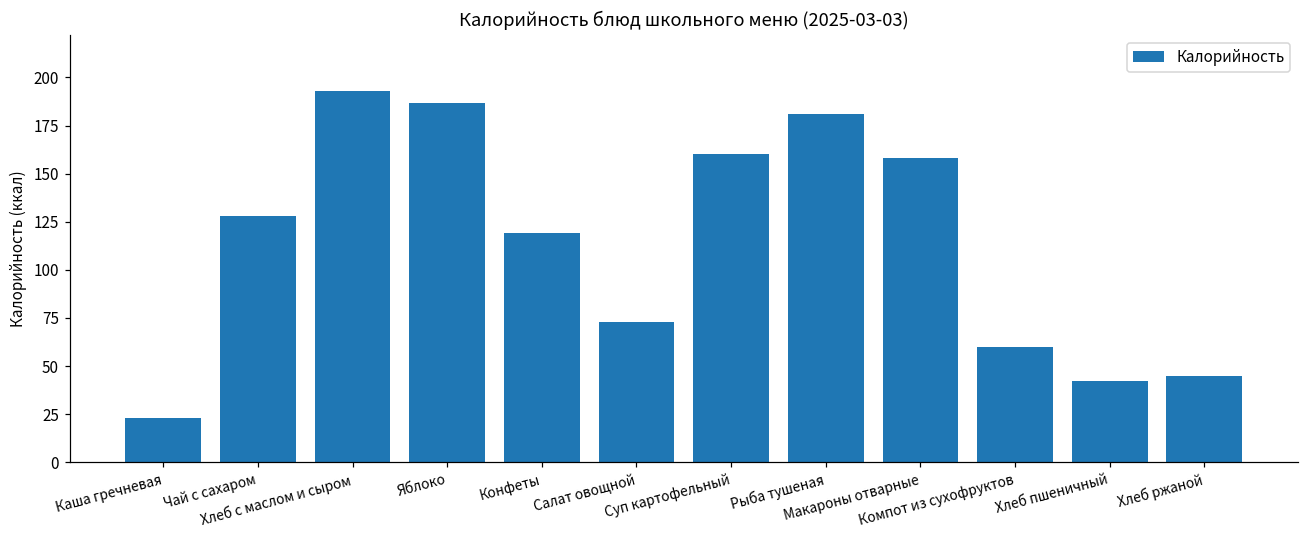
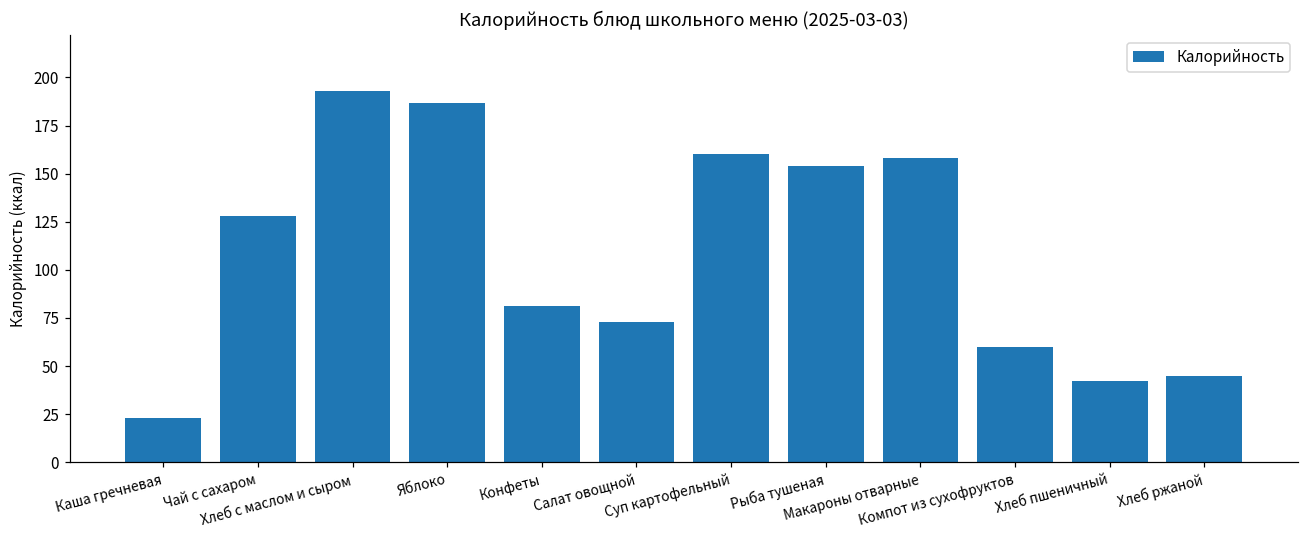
  {
    "Каша гречневая": 23,
    "Чай с сахаром": 128,
    "Хлеб с маслом и сыром": 193,
    "Яблоко": 187,
-   "Конфеты": 119,
+   "Конфеты": 81,
    "Салат овощной": 73,
    "Суп картофельный": 160,
-   "Рыба тушеная": 181,
+   "Рыба тушеная": 154,
    "Макароны отварные": 158,
    "Компот из сухофруктов": 60,
    "Хлеб пшеничный": 42,
    "Хлеб ржаной": 45
  }
